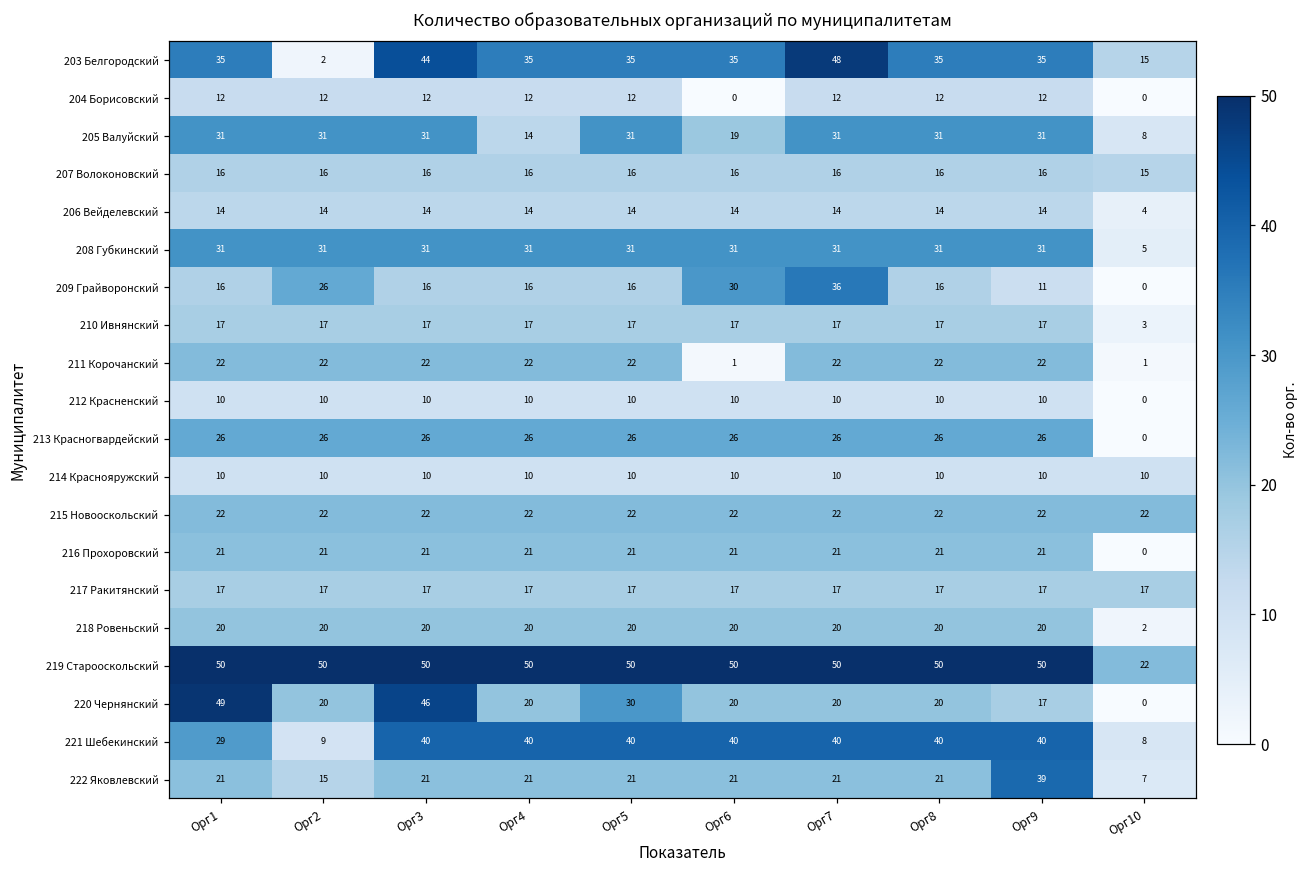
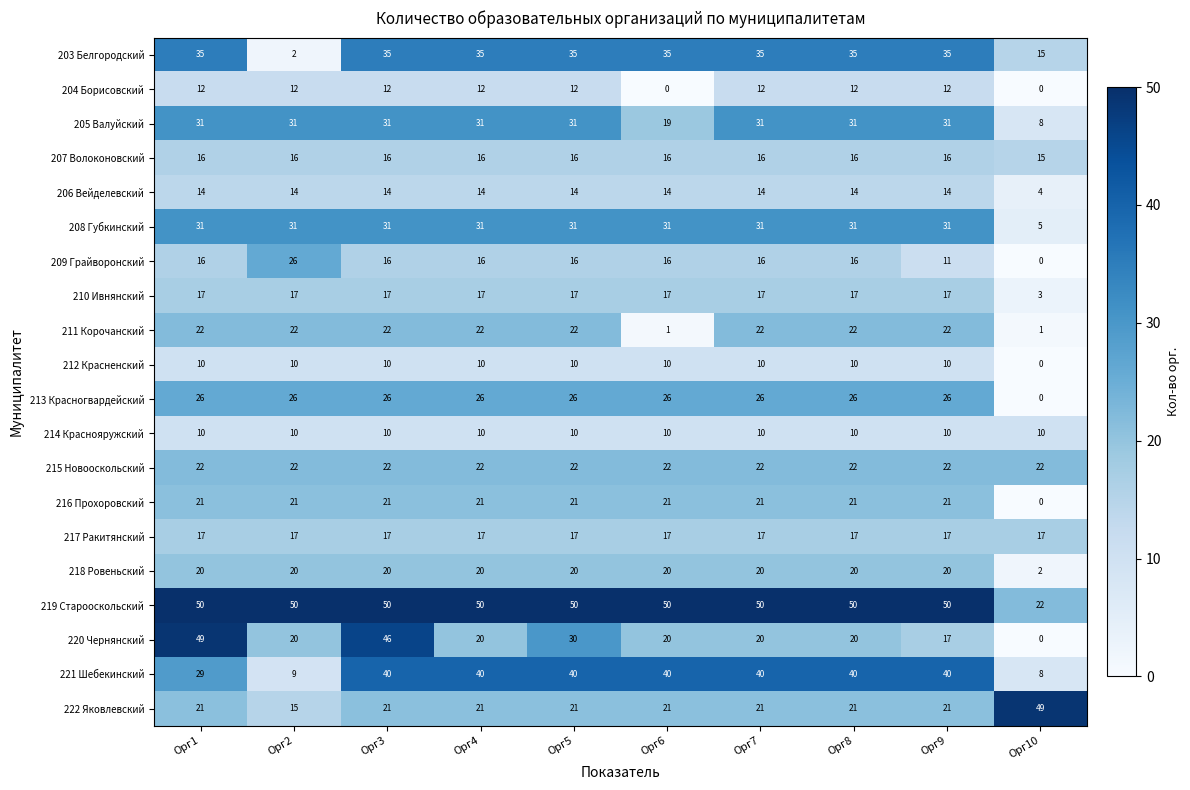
  {
    "203 Белгородский": {
      "Орг1": 35,
      "Орг2": 2,
-     "Орг3": 44,
+     "Орг3": 35,
      "Орг4": 35,
      "Орг5": 35,
      "Орг6": 35,
-     "Орг7": 48,
+     "Орг7": 35,
      "Орг8": 35,
      "Орг9": 35,
      "Орг10": 15
    },
    "204 Борисовский": {
      "Орг1": 12,
      "Орг2": 12,
      "Орг3": 12,
      "Орг4": 12,
      "Орг5": 12,
      "Орг6": 0,
      "Орг7": 12,
      "Орг8": 12,
      "Орг9": 12,
      "Орг10": 0
    },
    "205 Валуйский": {
      "Орг1": 31,
      "Орг2": 31,
      "Орг3": 31,
-     "Орг4": 14,
+     "Орг4": 31,
      "Орг5": 31,
      "Орг6": 19,
      "Орг7": 31,
      "Орг8": 31,
      "Орг9": 31,
      "Орг10": 8
    },
    "207 Волоконовский": {
      "Орг1": 16,
      "Орг2": 16,
      "Орг3": 16,
      "Орг4": 16,
      "Орг5": 16,
      "Орг6": 16,
      "Орг7": 16,
      "Орг8": 16,
      "Орг9": 16,
      "Орг10": 15
    },
    "206 Вейделевский": {
      "Орг1": 14,
      "Орг2": 14,
      "Орг3": 14,
      "Орг4": 14,
      "Орг5": 14,
      "Орг6": 14,
      "Орг7": 14,
      "Орг8": 14,
      "Орг9": 14,
      "Орг10": 4
    },
    "208 Губкинский": {
      "Орг1": 31,
      "Орг2": 31,
      "Орг3": 31,
      "Орг4": 31,
      "Орг5": 31,
      "Орг6": 31,
      "Орг7": 31,
      "Орг8": 31,
      "Орг9": 31,
      "Орг10": 5
    },
    "209 Грайворонский": {
      "Орг1": 16,
      "Орг2": 26,
      "Орг3": 16,
      "Орг4": 16,
      "Орг5": 16,
-     "Орг6": 30,
-     "Орг7": 36,
+     "Орг6": 16,
+     "Орг7": 16,
      "Орг8": 16,
      "Орг9": 11,
      "Орг10": 0
    },
    "210 Ивнянский": {
      "Орг1": 17,
      "Орг2": 17,
      "Орг3": 17,
      "Орг4": 17,
      "Орг5": 17,
      "Орг6": 17,
      "Орг7": 17,
      "Орг8": 17,
      "Орг9": 17,
      "Орг10": 3
    },
    "211 Корочанский": {
      "Орг1": 22,
      "Орг2": 22,
      "Орг3": 22,
      "Орг4": 22,
      "Орг5": 22,
      "Орг6": 1,
      "Орг7": 22,
      "Орг8": 22,
      "Орг9": 22,
      "Орг10": 1
    },
    "212 Красненский": {
      "Орг1": 10,
      "Орг2": 10,
      "Орг3": 10,
      "Орг4": 10,
      "Орг5": 10,
      "Орг6": 10,
      "Орг7": 10,
      "Орг8": 10,
      "Орг9": 10,
      "Орг10": 0
    },
    "213 Красногвардейский": {
      "Орг1": 26,
      "Орг2": 26,
      "Орг3": 26,
      "Орг4": 26,
      "Орг5": 26,
      "Орг6": 26,
      "Орг7": 26,
      "Орг8": 26,
      "Орг9": 26,
      "Орг10": 0
    },
    "214 Краснояружский": {
      "Орг1": 10,
      "Орг2": 10,
      "Орг3": 10,
      "Орг4": 10,
      "Орг5": 10,
      "Орг6": 10,
      "Орг7": 10,
      "Орг8": 10,
      "Орг9": 10,
      "Орг10": 10
    },
    "215 Новооскольский": {
      "Орг1": 22,
      "Орг2": 22,
      "Орг3": 22,
      "Орг4": 22,
      "Орг5": 22,
      "Орг6": 22,
      "Орг7": 22,
      "Орг8": 22,
      "Орг9": 22,
      "Орг10": 22
    },
    "216 Прохоровский": {
      "Орг1": 21,
      "Орг2": 21,
      "Орг3": 21,
      "Орг4": 21,
      "Орг5": 21,
      "Орг6": 21,
      "Орг7": 21,
      "Орг8": 21,
      "Орг9": 21,
      "Орг10": 0
    },
    "217 Ракитянский": {
      "Орг1": 17,
      "Орг2": 17,
      "Орг3": 17,
      "Орг4": 17,
      "Орг5": 17,
      "Орг6": 17,
      "Орг7": 17,
      "Орг8": 17,
      "Орг9": 17,
      "Орг10": 17
    },
    "218 Ровеньский": {
      "Орг1": 20,
      "Орг2": 20,
      "Орг3": 20,
      "Орг4": 20,
      "Орг5": 20,
      "Орг6": 20,
      "Орг7": 20,
      "Орг8": 20,
      "Орг9": 20,
      "Орг10": 2
    },
    "219 Старооскольский": {
      "Орг1": 50,
      "Орг2": 50,
      "Орг3": 50,
      "Орг4": 50,
      "Орг5": 50,
      "Орг6": 50,
      "Орг7": 50,
      "Орг8": 50,
      "Орг9": 50,
      "Орг10": 22
    },
    "220 Чернянский": {
      "Орг1": 49,
      "Орг2": 20,
      "Орг3": 46,
      "Орг4": 20,
      "Орг5": 30,
      "Орг6": 20,
      "Орг7": 20,
      "Орг8": 20,
      "Орг9": 17,
      "Орг10": 0
    },
    "221 Шебекинский": {
      "Орг1": 29,
      "Орг2": 9,
      "Орг3": 40,
      "Орг4": 40,
      "Орг5": 40,
      "Орг6": 40,
      "Орг7": 40,
      "Орг8": 40,
      "Орг9": 40,
      "Орг10": 8
    },
    "222 Яковлевский": {
      "Орг1": 21,
      "Орг2": 15,
      "Орг3": 21,
      "Орг4": 21,
      "Орг5": 21,
      "Орг6": 21,
      "Орг7": 21,
      "Орг8": 21,
-     "Орг9": 39,
-     "Орг10": 7
+     "Орг9": 21,
+     "Орг10": 49
    }
  }
